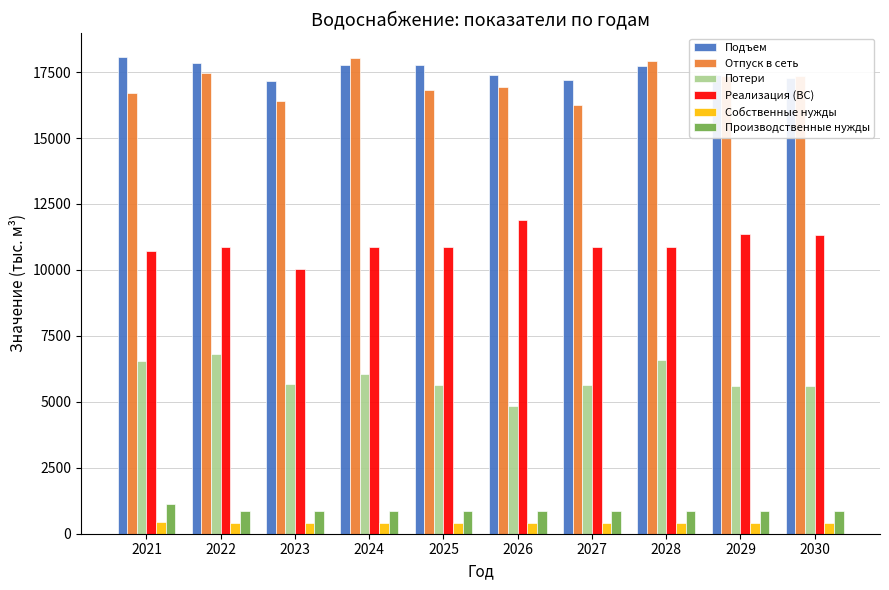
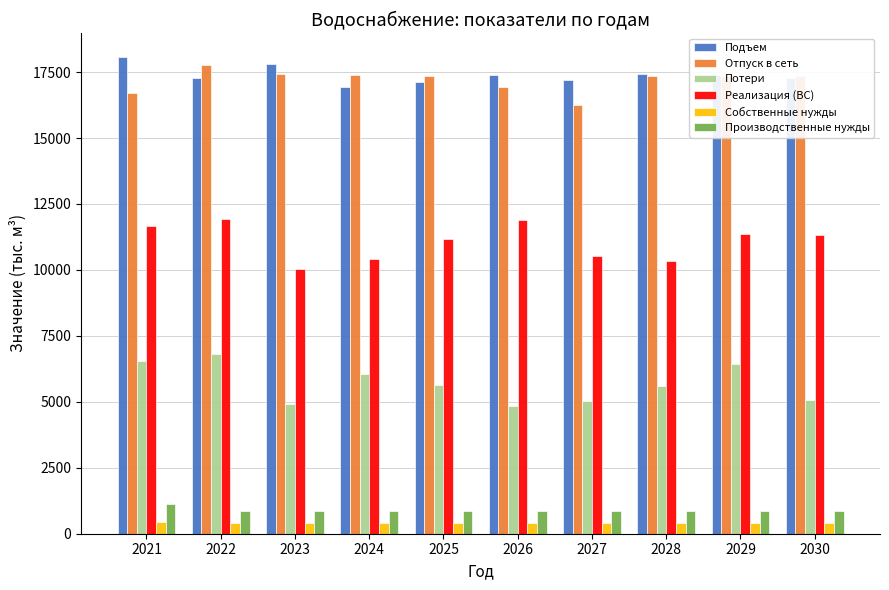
  {
    "Подъем": {
      "2021": 18100,
-     "2022": 17800,
-     "2023": 17200,
-     "2024": 17800,
-     "2025": 17800,
+     "2022": 17300,
+     "2023": 17800,
+     "2024": 16900,
+     "2025": 17100,
      "2026": 17400,
      "2027": 17200,
-     "2028": 17700
+     "2028": 17400
    },
    "Отпуск в сеть": {
      "2021": 16700,
-     "2022": 17400,
-     "2023": 16400,
-     "2024": 18000,
-     "2025": 16800,
+     "2022": 17800,
+     "2023": 17400,
+     "2024": 17400,
+     "2025": 17400,
      "2026": 16900,
      "2027": 16200,
-     "2028": 17900
+     "2028": 17300
    },
    "Потери": {
      "2021": 6500,
      "2022": 6800,
-     "2023": 5700,
+     "2023": 4900,
      "2024": 6100,
      "2025": 5600,
      "2026": 4800,
-     "2027": 5600,
-     "2028": 6600,
-     "2029": 5600,
-     "2030": 5600
+     "2027": 5000,
+     "2028": 5600,
+     "2029": 6400,
+     "2030": 5100
    },
    "Реализация (ВС)": {
-     "2021": 10700,
-     "2022": 10900,
+     "2021": 11700,
+     "2022": 11900,
      "2023": 10000,
-     "2024": 10900,
-     "2025": 10900,
+     "2024": 10400,
+     "2025": 11200,
      "2026": 11900,
-     "2027": 10900,
-     "2028": 10900,
+     "2027": 10500,
+     "2028": 10300,
      "2029": 11400,
      "2030": 11300
    },
    "Собственные нужды": {
      "2021": 500,
      "2022": 400,
      "2023": 400,
      "2024": 400,
      "2025": 400,
      "2026": 400,
      "2027": 400,
      "2028": 400,
      "2029": 400,
      "2030": 400
    },
    "Производственные нужды": {
      "2021": 1100,
      "2022": 900,
      "2023": 900,
      "2024": 900,
      "2025": 900,
      "2026": 900,
      "2027": 900,
      "2028": 900,
      "2029": 900,
      "2030": 900
    }
  }
